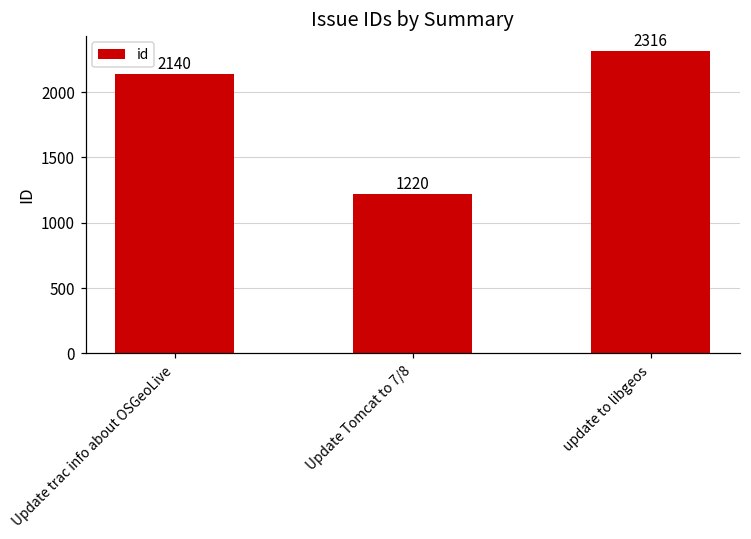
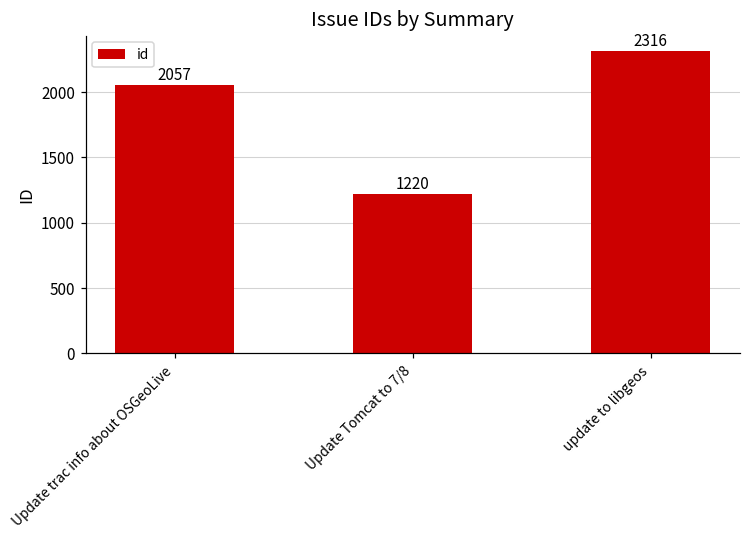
  {
-   "Update trac info about OSGeoLive": 2140,
+   "Update trac info about OSGeoLive": 2057,
    "Update Tomcat to 7/8": 1220,
    "update to libgeos": 2316
  }
